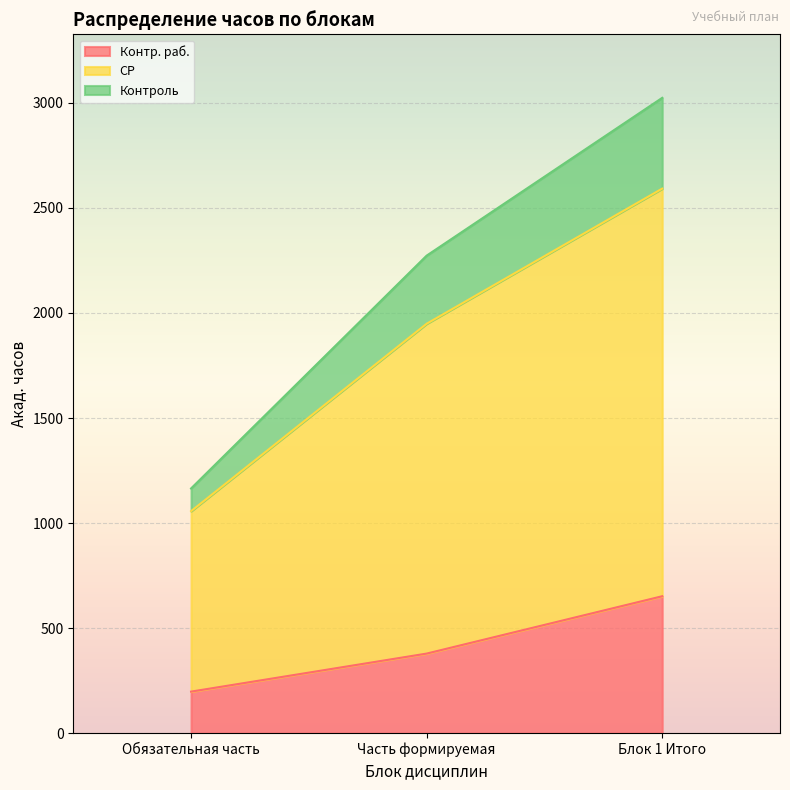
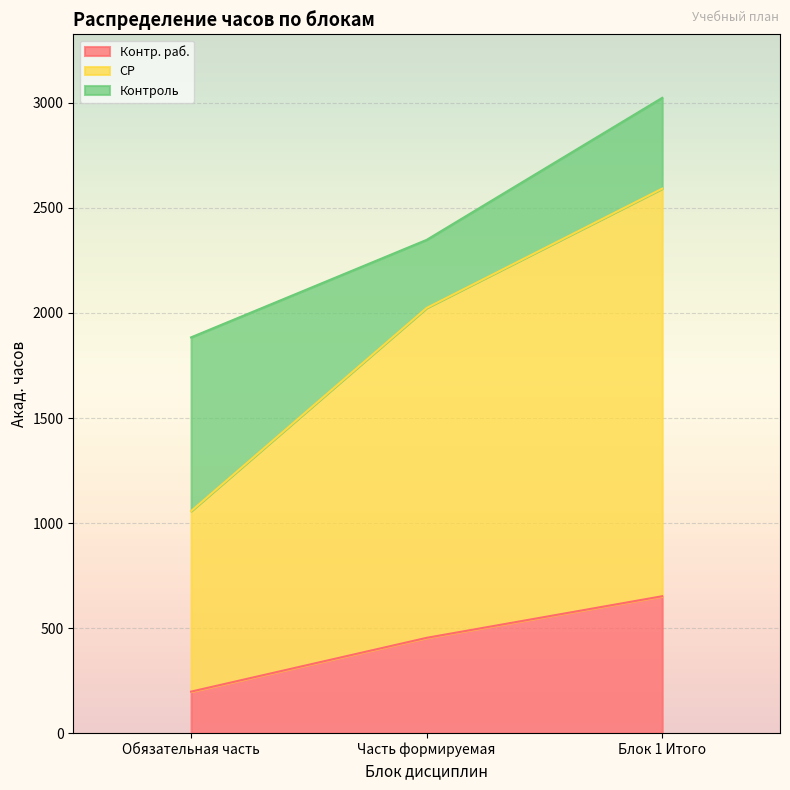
  {
    "Контр. раб.": {
      "Обязательная часть": 200,
-     "Часть формируемая": 380,
+     "Часть формируемая": 450,
      "Блок 1 Итого": 650
    },
    "СР": {
      "Обязательная часть": 860,
      "Часть формируемая": 1570,
      "Блок 1 Итого": 1940
    },
    "Контроль": {
-     "Обязательная часть": 110,
+     "Обязательная часть": 830,
      "Часть формируемая": 320,
      "Блок 1 Итого": 430
    }
  }
